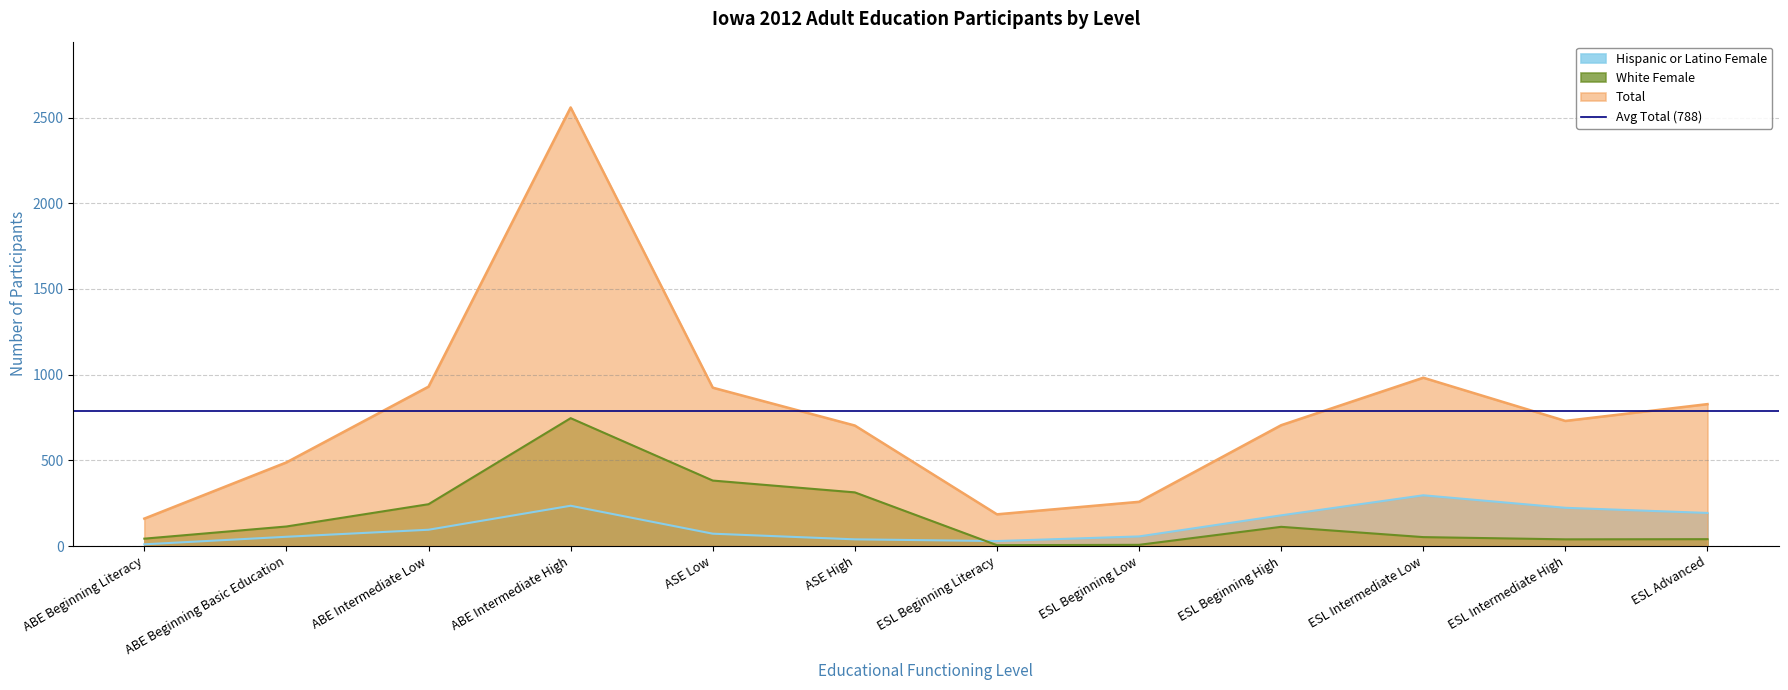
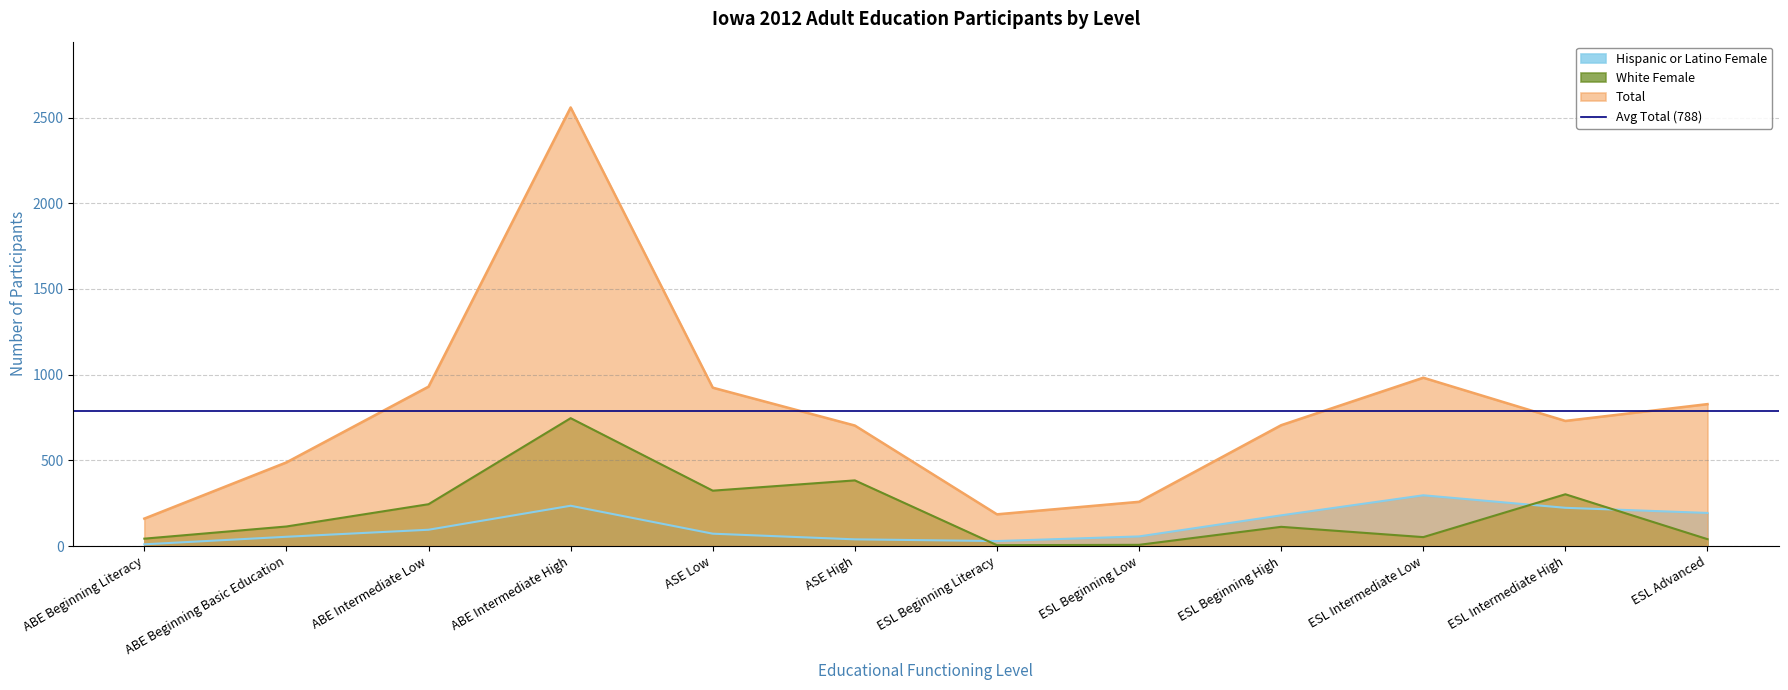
  {
    "Hispanic or Latino Female": {
      "ABE Beginning Literacy": 10,
      "ABE Beginning Basic Education": 50,
      "ABE Intermediate Low": 100,
      "ABE Intermediate High": 240,
      "ASE Low": 70,
      "ASE High": 40,
      "ESL Beginning Literacy": 30,
      "ESL Beginning Low": 60,
      "ESL Beginning High": 180,
      "ESL Intermediate Low": 300,
      "ESL Intermediate High": 220,
      "ESL Advanced": 190
    },
    "White Female": {
      "ABE Beginning Literacy": 40,
      "ABE Beginning Basic Education": 110,
      "ABE Intermediate Low": 240,
      "ABE Intermediate High": 750,
-     "ASE Low": 380,
-     "ASE High": 310,
+     "ASE Low": 320,
+     "ASE High": 380,
      "ESL Beginning Literacy": 10,
      "ESL Beginning Low": 10,
      "ESL Beginning High": 110,
      "ESL Intermediate Low": 50,
-     "ESL Intermediate High": 40,
+     "ESL Intermediate High": 300,
      "ESL Advanced": 40
    },
    "Total": {
      "ABE Beginning Literacy": 160,
      "ABE Beginning Basic Education": 490,
      "ABE Intermediate Low": 930,
      "ABE Intermediate High": 2560,
      "ASE Low": 920,
      "ASE High": 700,
      "ESL Beginning Literacy": 190,
      "ESL Beginning Low": 260,
      "ESL Beginning High": 710,
      "ESL Intermediate Low": 980,
      "ESL Intermediate High": 730,
      "ESL Advanced": 830
    }
  }
